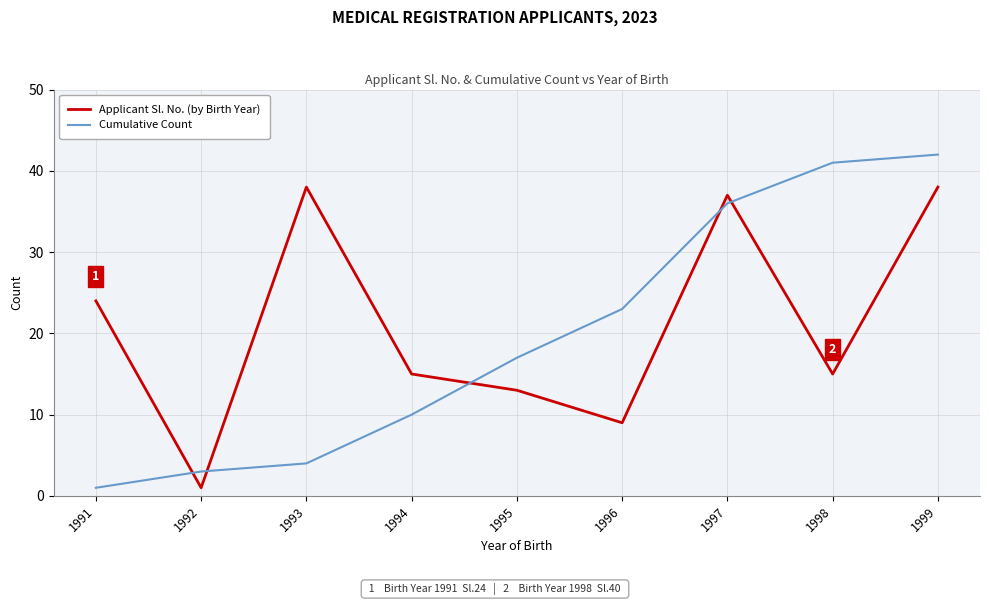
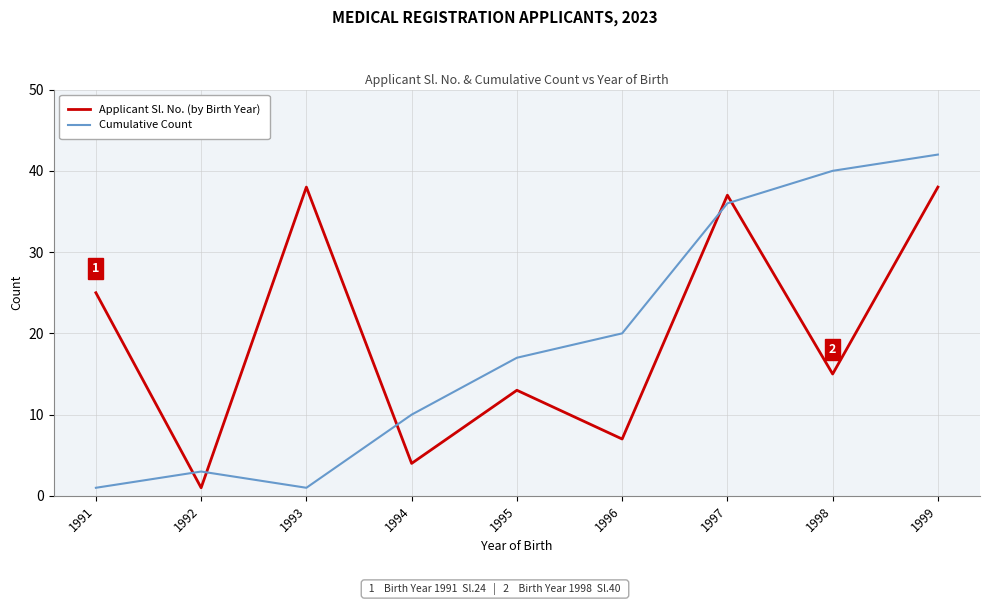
  {
    "Applicant Sl. No. (by Birth Year)": {
-     "1991": 24,
+     "1991": 25,
      "1992": 1,
      "1993": 38,
-     "1994": 15,
+     "1994": 4,
      "1995": 13,
-     "1996": 9,
+     "1996": 7,
      "1997": 37,
      "1999": 38
    },
    "Cumulative Count": {
      "1991": 1,
      "1992": 3,
-     "1993": 4,
+     "1993": 1,
      "1994": 10,
      "1995": 17,
-     "1996": 23,
+     "1996": 20,
      "1997": 36,
-     "1998": 41,
+     "1998": 40,
      "1999": 42
    }
  }
